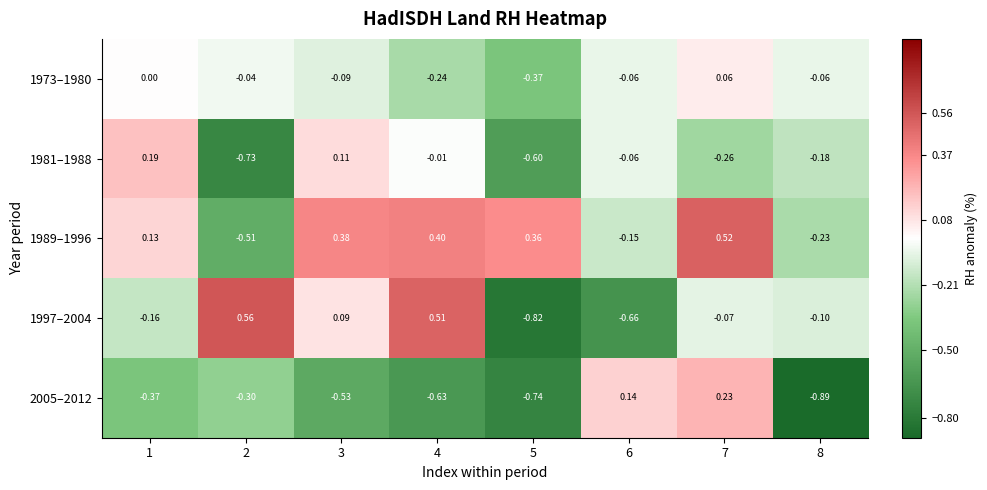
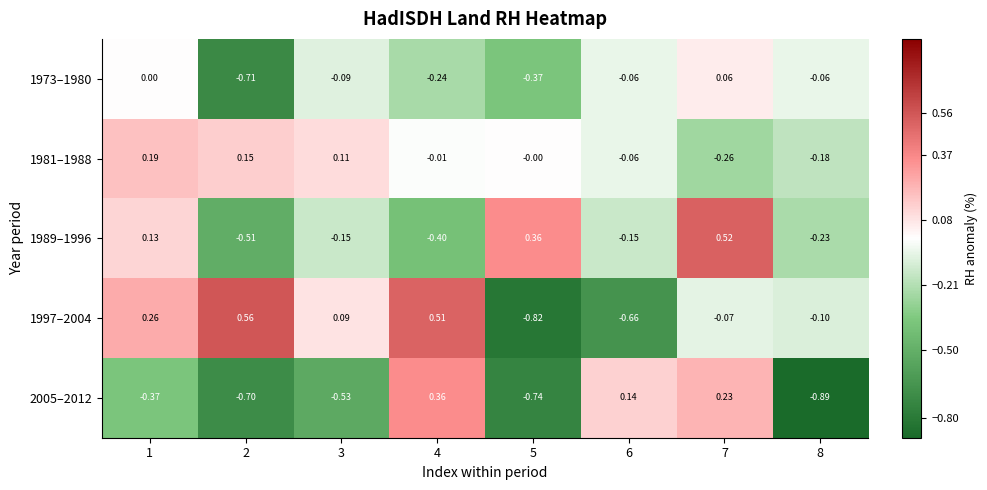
  {
    "1973–1980": {
      "1": 0.00,
-     "2": -0.04,
+     "2": -0.71,
      "3": -0.09,
      "4": -0.24,
      "5": -0.37,
      "6": -0.06,
      "7": 0.06,
      "8": -0.06
    },
    "1981–1988": {
      "1": 0.19,
-     "2": -0.73,
+     "2": 0.15,
      "3": 0.11,
      "4": -0.01,
-     "5": -0.60,
+     "5": -0.00,
      "6": -0.06,
      "7": -0.26,
      "8": -0.18
    },
    "1989–1996": {
      "1": 0.13,
      "2": -0.51,
-     "3": 0.38,
-     "4": 0.40,
+     "3": -0.15,
+     "4": -0.40,
      "5": 0.36,
      "6": -0.15,
      "7": 0.52,
      "8": -0.23
    },
    "1997–2004": {
-     "1": -0.16,
+     "1": 0.26,
      "2": 0.56,
      "3": 0.09,
      "4": 0.51,
      "5": -0.82,
      "6": -0.66,
      "7": -0.07,
      "8": -0.10
    },
    "2005–2012": {
      "1": -0.37,
-     "2": -0.30,
+     "2": -0.70,
      "3": -0.53,
-     "4": -0.63,
+     "4": 0.36,
      "5": -0.74,
      "6": 0.14,
      "7": 0.23,
      "8": -0.89
    }
  }
